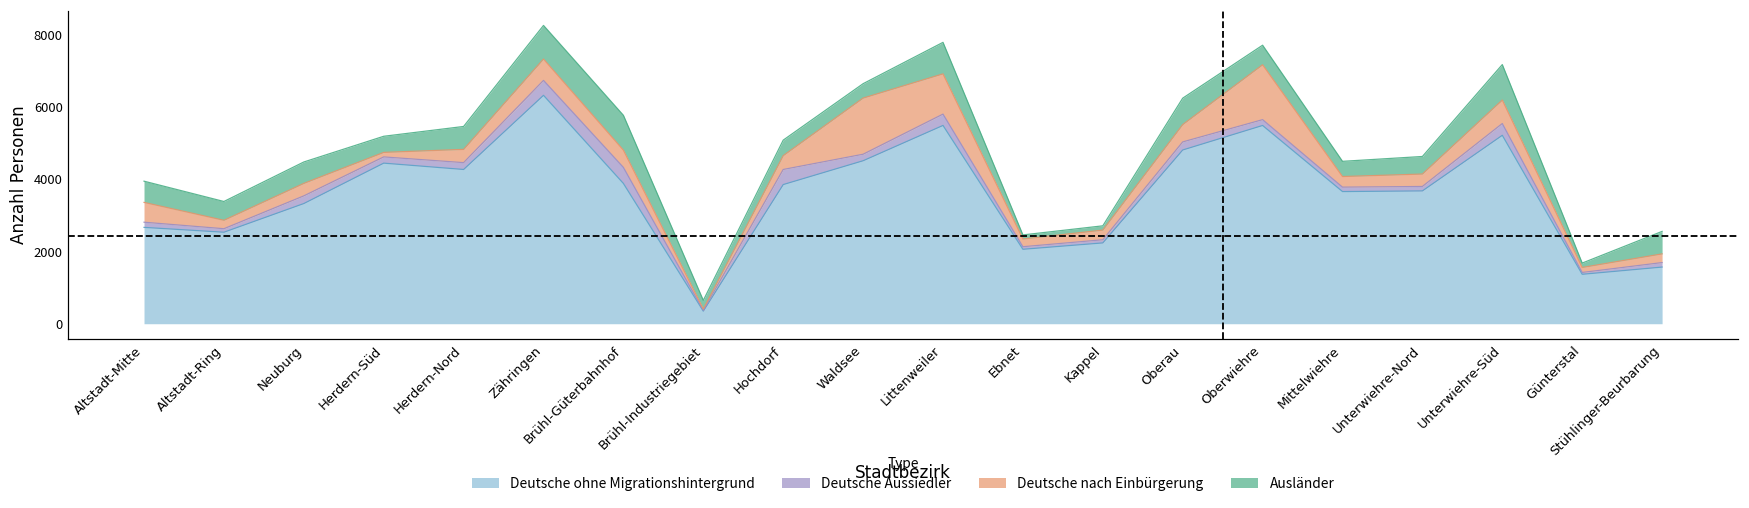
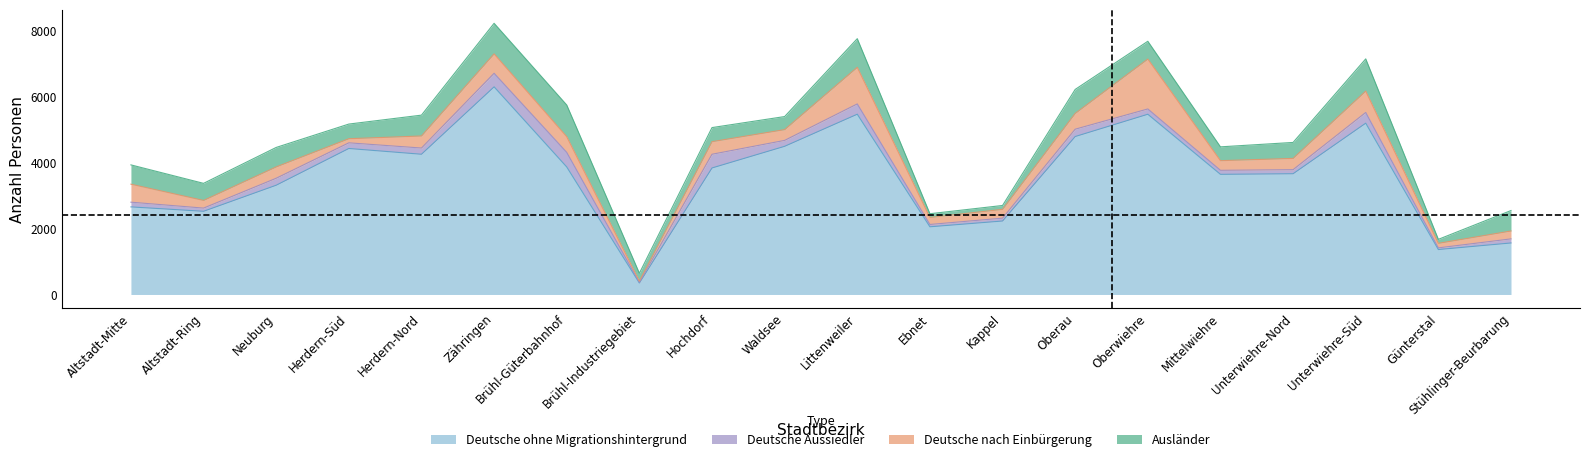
  {
    "Deutsche nach Einbürgerung": {
      "Altstadt-Mitte": 500,
      "Altstadt-Ring": 200,
      "Neuburg": 300,
      "Herdern-Süd": 100,
      "Herdern-Nord": 400,
      "Zähringen": 600,
      "Brühl-Güterbahnhof": 500,
      "Hochdorf": 400,
-     "Waldsee": 1600,
+     "Waldsee": 300,
      "Littenweiler": 1100,
      "Ebnet": 200,
      "Kappel": 300,
      "Oberau": 500,
      "Oberwiehre": 1500,
      "Mittelwiehre": 300,
      "Unterwiehre-Nord": 300,
      "Unterwiehre-Süd": 600,
      "Günterstal": 100,
      "Stühlinger-Beurbarung": 200
    },
    "Ausländer": {
      "Altstadt-Mitte": 600,
      "Altstadt-Ring": 500,
      "Neuburg": 600,
      "Herdern-Süd": 400,
      "Herdern-Nord": 600,
      "Zähringen": 900,
      "Brühl-Güterbahnhof": 1000,
      "Brühl-Industriegebiet": 200,
      "Hochdorf": 400,
      "Waldsee": 400,
      "Littenweiler": 900,
      "Ebnet": 100,
      "Kappel": 100,
      "Oberau": 700,
      "Oberwiehre": 500,
      "Mittelwiehre": 400,
      "Unterwiehre-Nord": 500,
      "Unterwiehre-Süd": 1000,
      "Günterstal": 100,
      "Stühlinger-Beurbarung": 600
    }
  }
